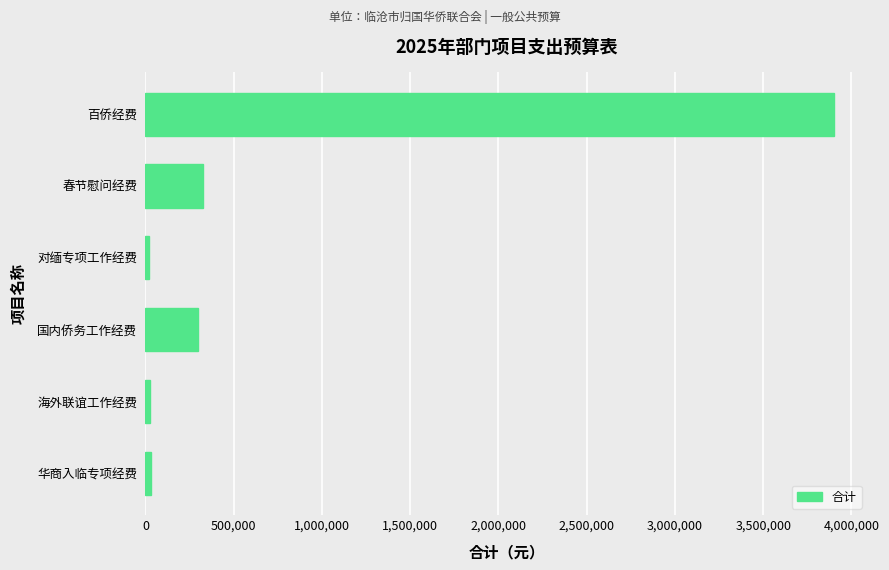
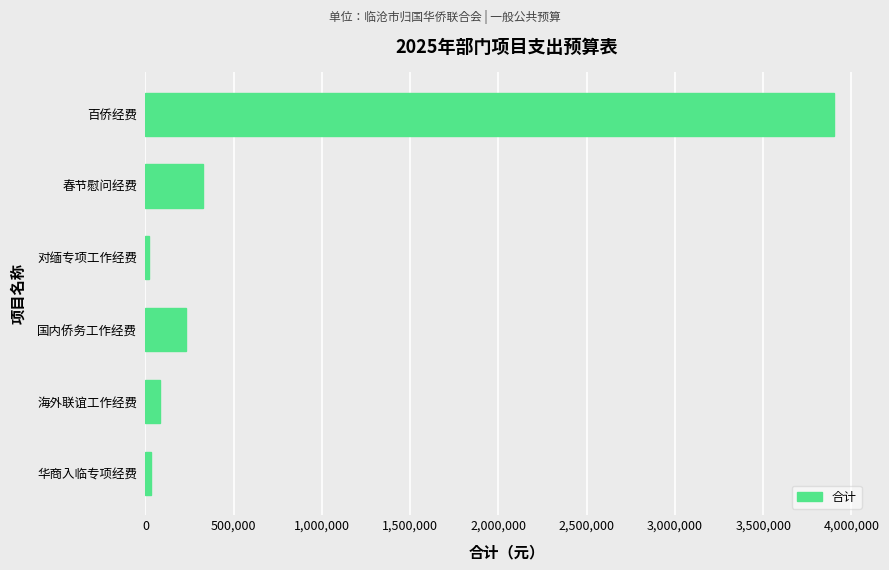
  {
    "百侨经费": "3,900,000",
    "春节慰问经费": "320,000",
    "对缅专项工作经费": "20,000",
-   "国内侨务工作经费": "300,000",
-   "海外联谊工作经费": "30,000",
+   "国内侨务工作经费": "230,000",
+   "海外联谊工作经费": "80,000",
    "华商入临专项经费": "30,000"
  }
